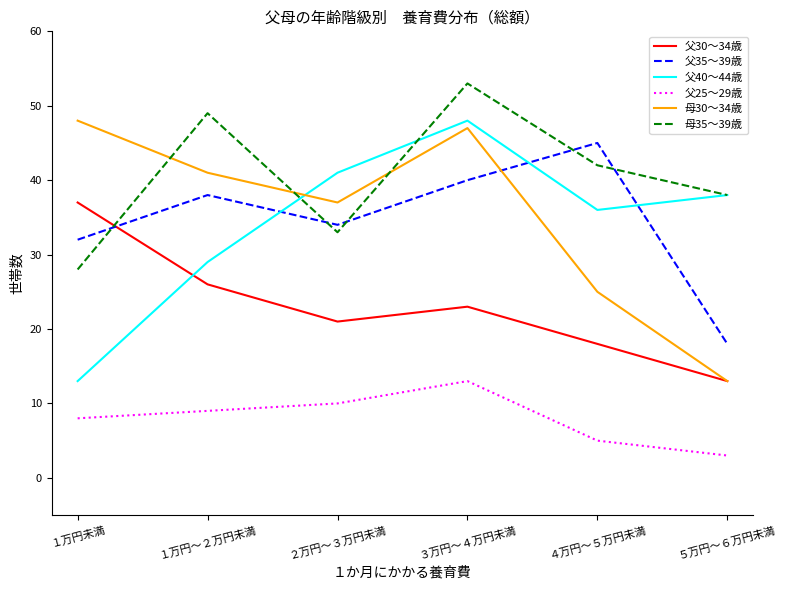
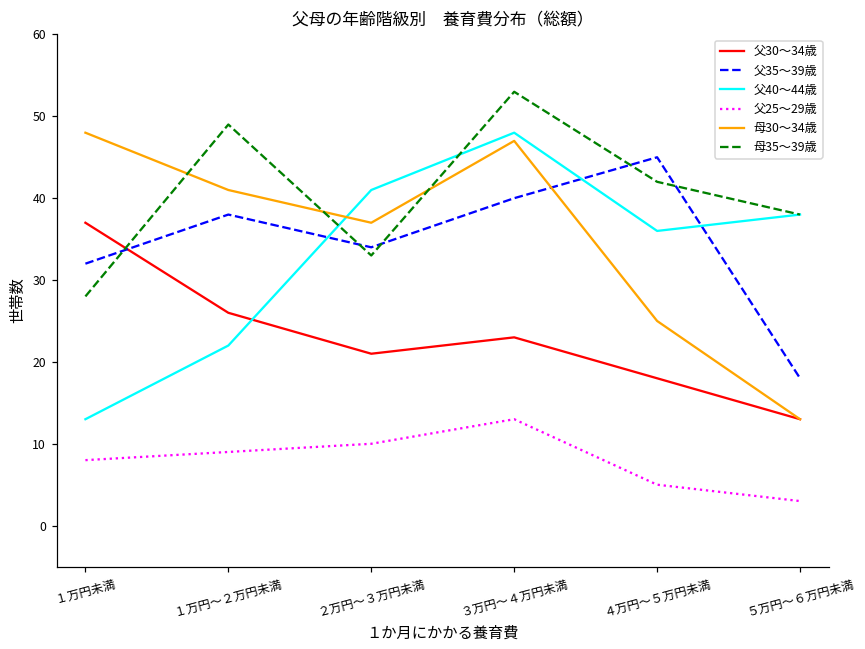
  {
    "父30～34歳": {
      "１万円未満": 37,
      "１万円～２万円未満": 26,
      "２万円～３万円未満": 21,
      "３万円～４万円未満": 23,
      "４万円～５万円未満": 18
    },
    "父35～39歳": {
      "１万円未満": 32,
      "１万円～２万円未満": 38,
      "２万円～３万円未満": 34,
      "３万円～４万円未満": 40,
      "４万円～５万円未満": 45,
      "５万円～６万円未満": 18
    },
    "父40～44歳": {
      "１万円未満": 13,
-     "１万円～２万円未満": 29,
+     "１万円～２万円未満": 22,
      "２万円～３万円未満": 41,
      "３万円～４万円未満": 48,
      "４万円～５万円未満": 36
    },
    "父25～29歳": {
      "１万円未満": 8,
      "１万円～２万円未満": 9,
      "２万円～３万円未満": 10,
      "３万円～４万円未満": 13,
      "４万円～５万円未満": 5,
      "５万円～６万円未満": 3
    },
    "母30～34歳": {
      "１万円未満": 48,
      "１万円～２万円未満": 41,
      "２万円～３万円未満": 37,
      "３万円～４万円未満": 47,
      "４万円～５万円未満": 25
    },
    "母35～39歳": {
      "１万円未満": 28,
      "１万円～２万円未満": 49,
      "２万円～３万円未満": 33,
      "３万円～４万円未満": 53,
      "４万円～５万円未満": 42
    }
  }
